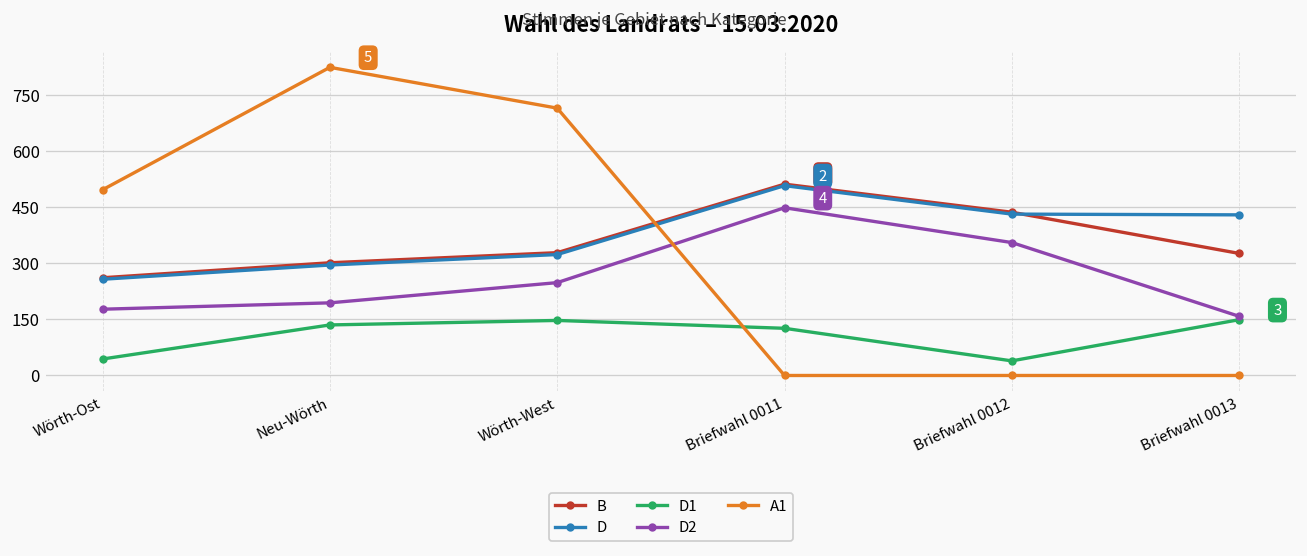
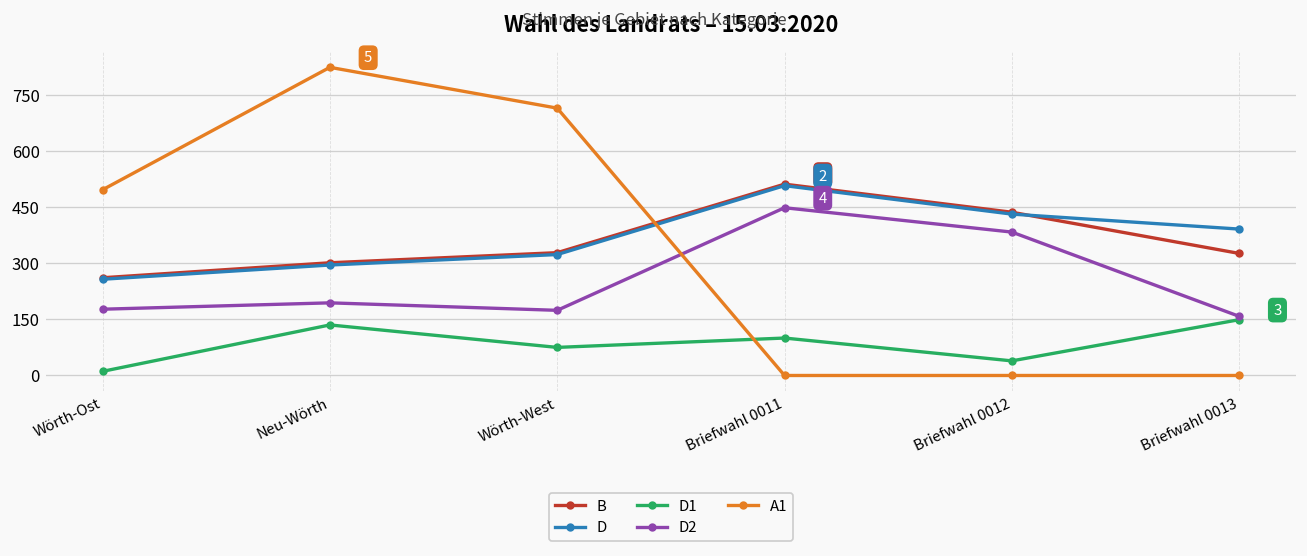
  {
    "B": {
      "Briefwahl 0013": 330
    },
    "D": {
-     "Briefwahl 0013": 430
+     "Briefwahl 0013": 390
    },
    "D1": {
-     "Wörth-Ost": 40,
+     "Wörth-Ost": 10,
      "Neu-Wörth": 140,
-     "Wörth-West": 150,
-     "Briefwahl 0011": 130,
+     "Wörth-West": 80,
+     "Briefwahl 0011": 100,
      "Briefwahl 0012": 40,
      "Briefwahl 0013": 150
    },
    "D2": {
      "Wörth-Ost": 180,
      "Neu-Wörth": 190,
-     "Wörth-West": 250,
+     "Wörth-West": 170,
      "Briefwahl 0011": 450,
-     "Briefwahl 0012": 360,
+     "Briefwahl 0012": 380,
      "Briefwahl 0013": 160
    },
    "A1": {
      "Wörth-Ost": 500,
      "Neu-Wörth": 820,
      "Wörth-West": 710,
      "Briefwahl 0011": 0,
      "Briefwahl 0012": 0,
      "Briefwahl 0013": 0
    }
  }
